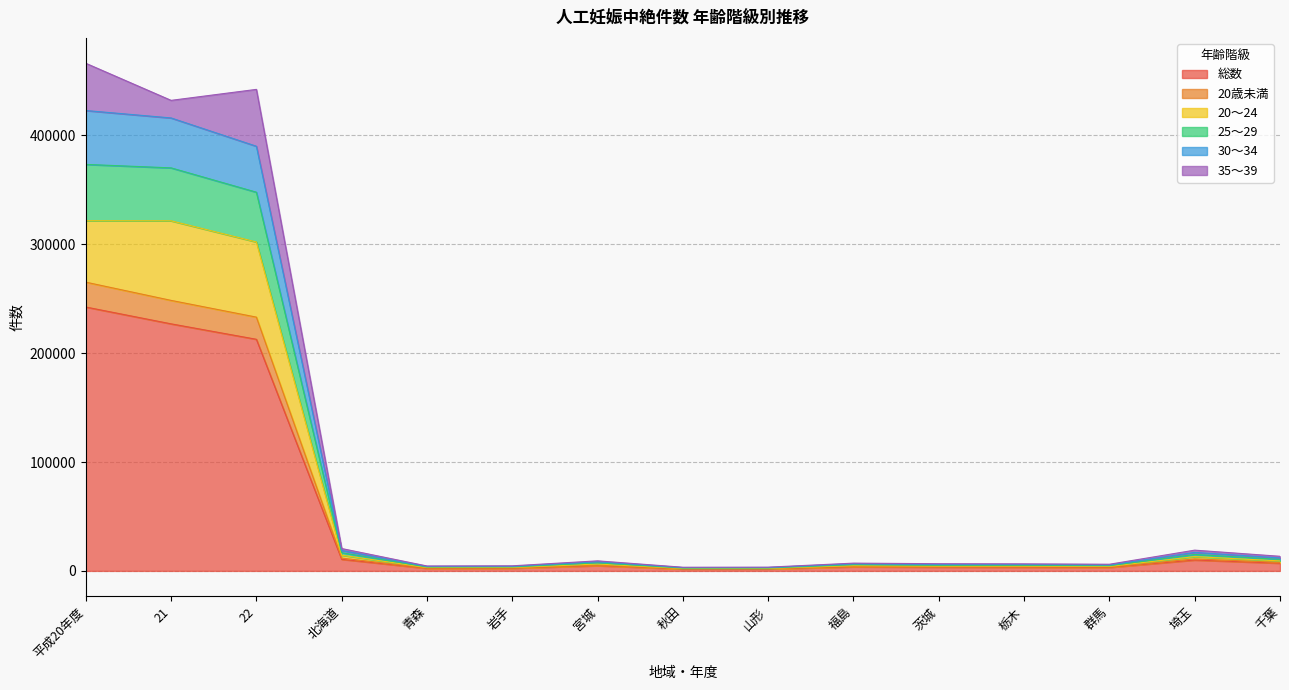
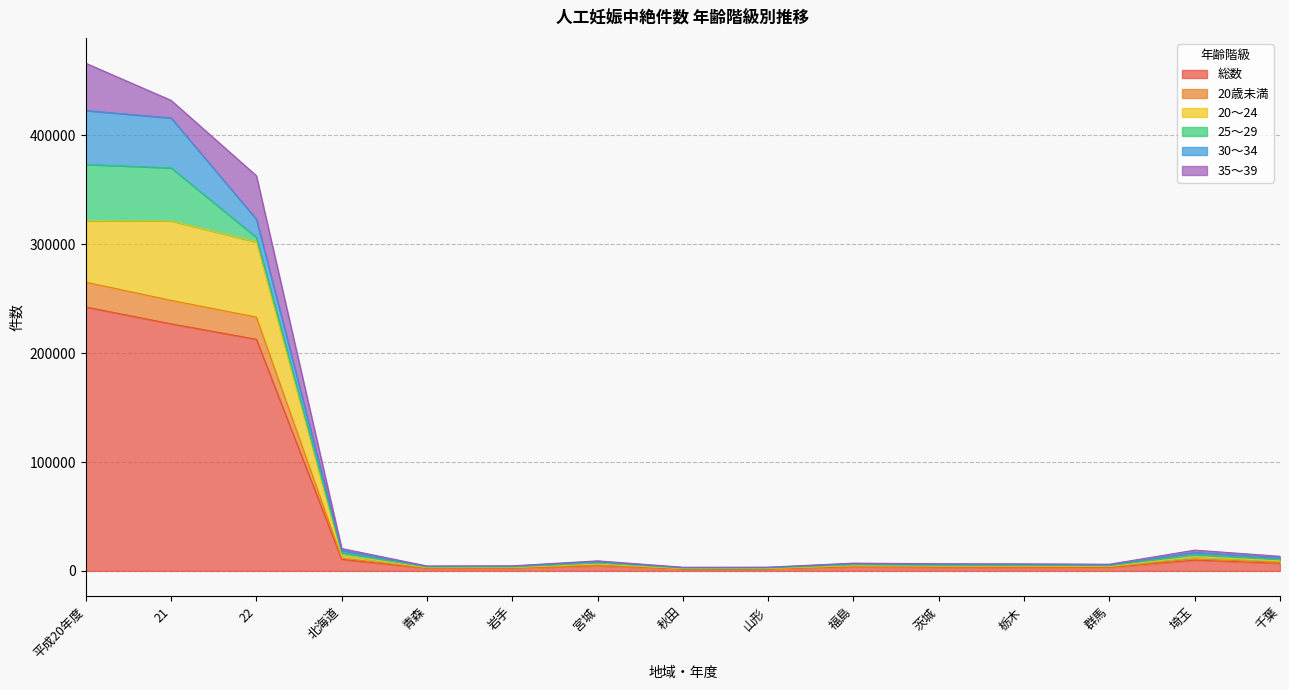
  {
    "20～24": {
      "平成20年度": 56000,
      "21": 73000,
      "22": 69000
    },
    "25～29": {
      "平成20年度": 52000,
      "21": 49000,
-     "22": 46000
+     "22": 4000
    },
    "30～34": {
      "平成20年度": 49000,
      "21": 46000,
-     "22": 42000
+     "22": 17000
    },
    "35～39": {
      "平成20年度": 43000,
      "21": 16000,
-     "22": 52000
+     "22": 40000
    }
  }
